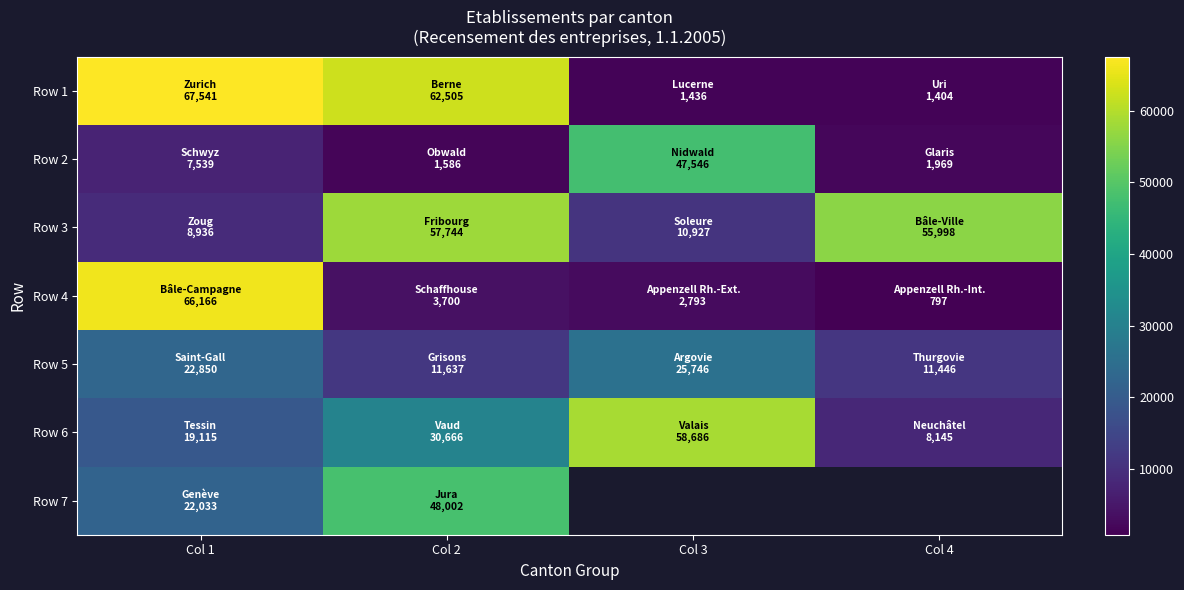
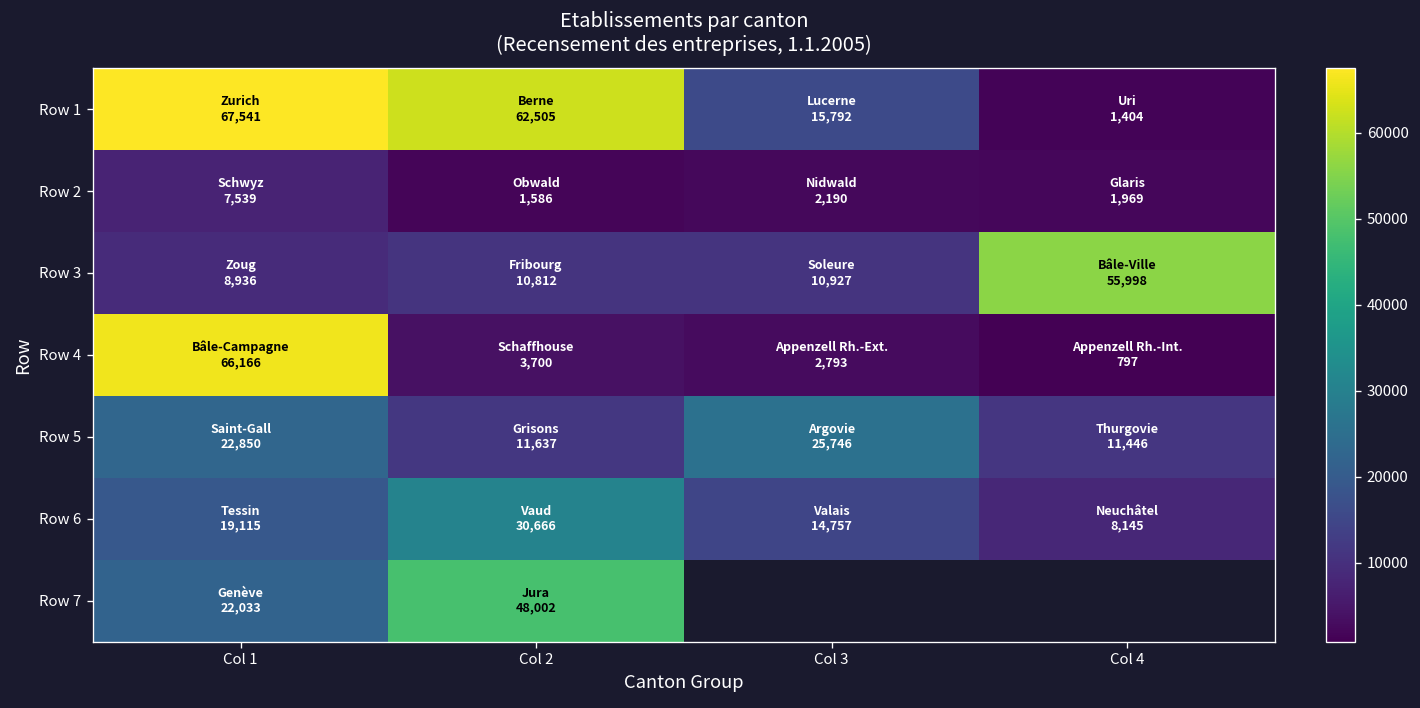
  {
    "Row 1": {
      "Col 1": "67,541",
      "Col 2": "62,505",
-     "Col 3": "1,436",
+     "Col 3": "15,792",
      "Col 4": "1,404"
    },
    "Row 2": {
      "Col 1": "7,539",
      "Col 2": "1,586",
-     "Col 3": "47,546",
+     "Col 3": "2,190",
      "Col 4": "1,969"
    },
    "Row 3": {
      "Col 1": "8,936",
-     "Col 2": "57,744",
+     "Col 2": "10,812",
      "Col 3": "10,927",
      "Col 4": "55,998"
    },
    "Row 4": {
      "Col 1": "66,166",
      "Col 2": "3,700",
      "Col 3": "2,793",
      "Col 4": "797"
    },
    "Row 5": {
      "Col 1": "22,850",
      "Col 2": "11,637",
      "Col 3": "25,746",
      "Col 4": "11,446"
    },
    "Row 6": {
      "Col 1": "19,115",
      "Col 2": "30,666",
-     "Col 3": "58,686",
+     "Col 3": "14,757",
      "Col 4": "8,145"
    },
    "Row 7": {
      "Col 1": "22,033",
      "Col 2": "48,002"
    }
  }
